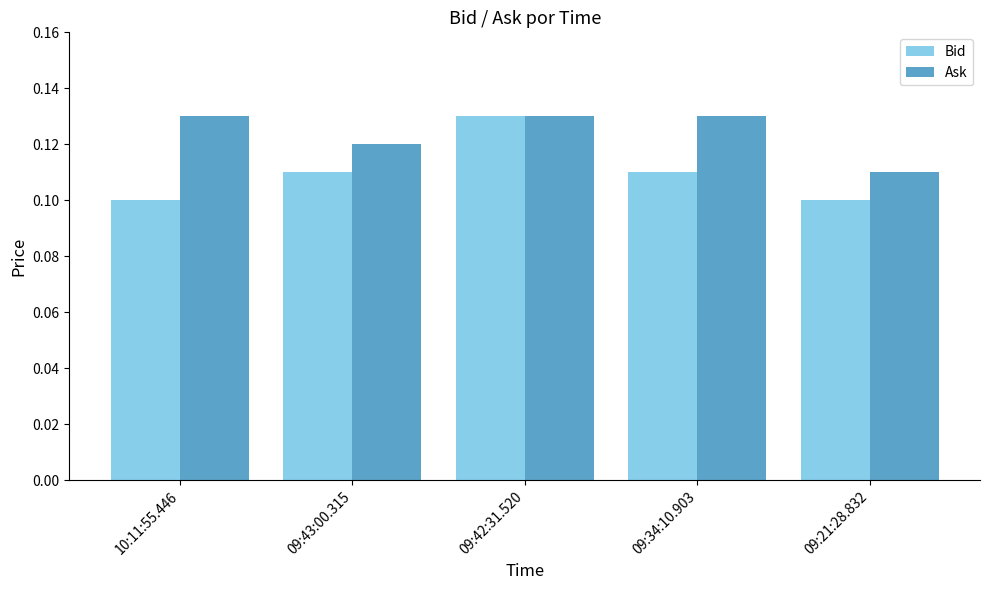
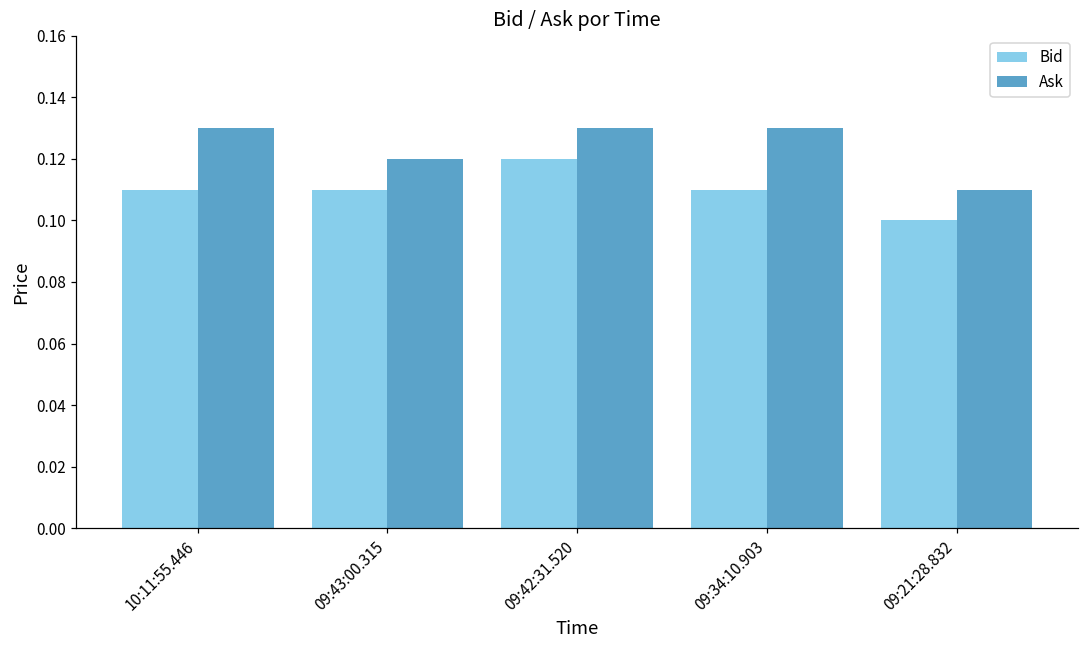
  {
    "Bid": {
-     "10:11:55.446": 0.10,
+     "10:11:55.446": 0.11,
      "09:43:00.315": 0.11,
-     "09:42:31.520": 0.13,
+     "09:42:31.520": 0.12,
      "09:34:10.903": 0.11,
      "09:21:28.832": 0.10
    },
    "Ask": {
      "10:11:55.446": 0.13,
      "09:43:00.315": 0.12,
      "09:42:31.520": 0.13,
      "09:34:10.903": 0.13,
      "09:21:28.832": 0.11
    }
  }
